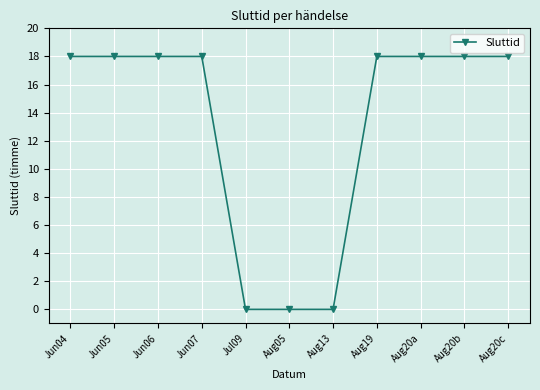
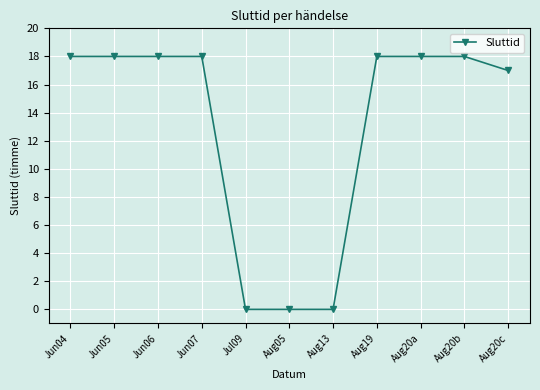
  {
    "Jun04": 18,
    "Jun05": 18,
    "Jun06": 18,
    "Jun07": 18,
    "Jul09": 0,
    "Aug05": 0,
    "Aug13": 0,
    "Aug19": 18,
    "Aug20a": 18,
    "Aug20b": 18,
-   "Aug20c": 18
+   "Aug20c": 17
  }
